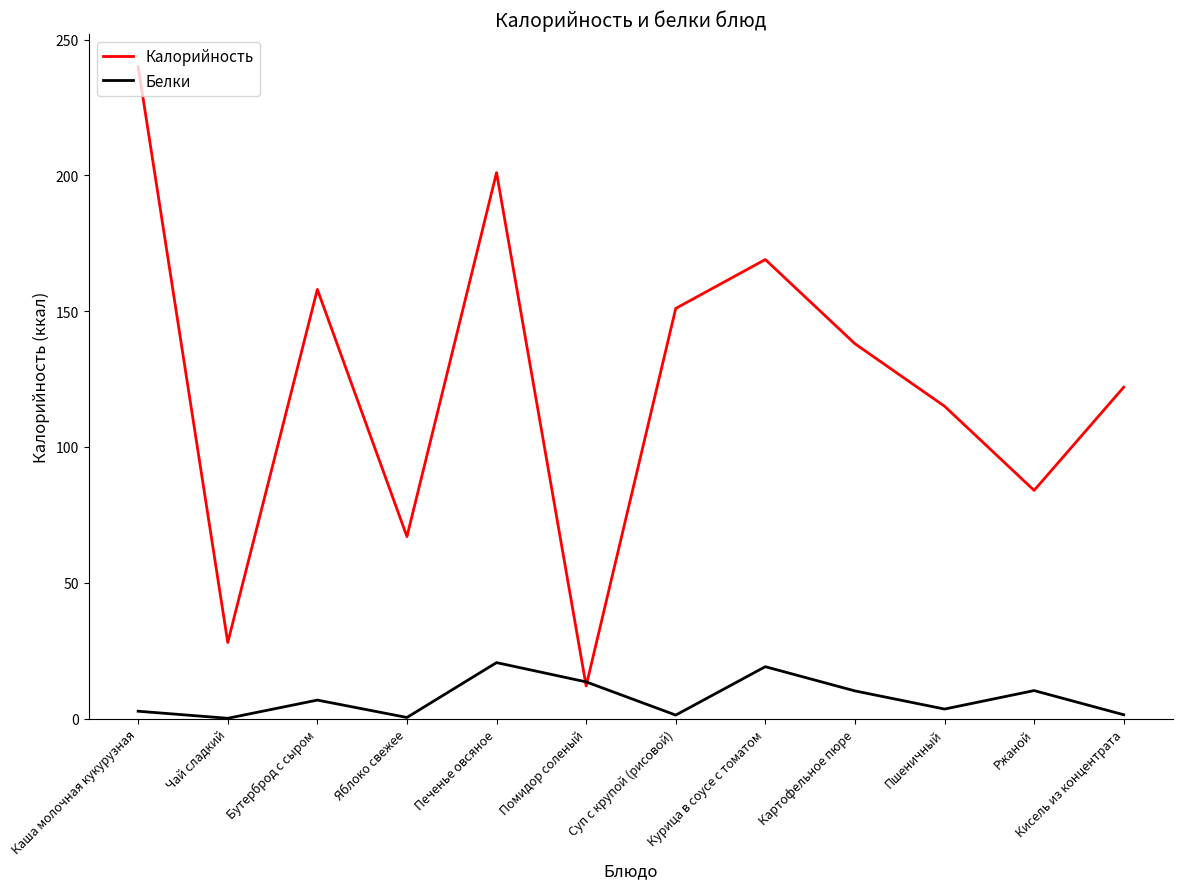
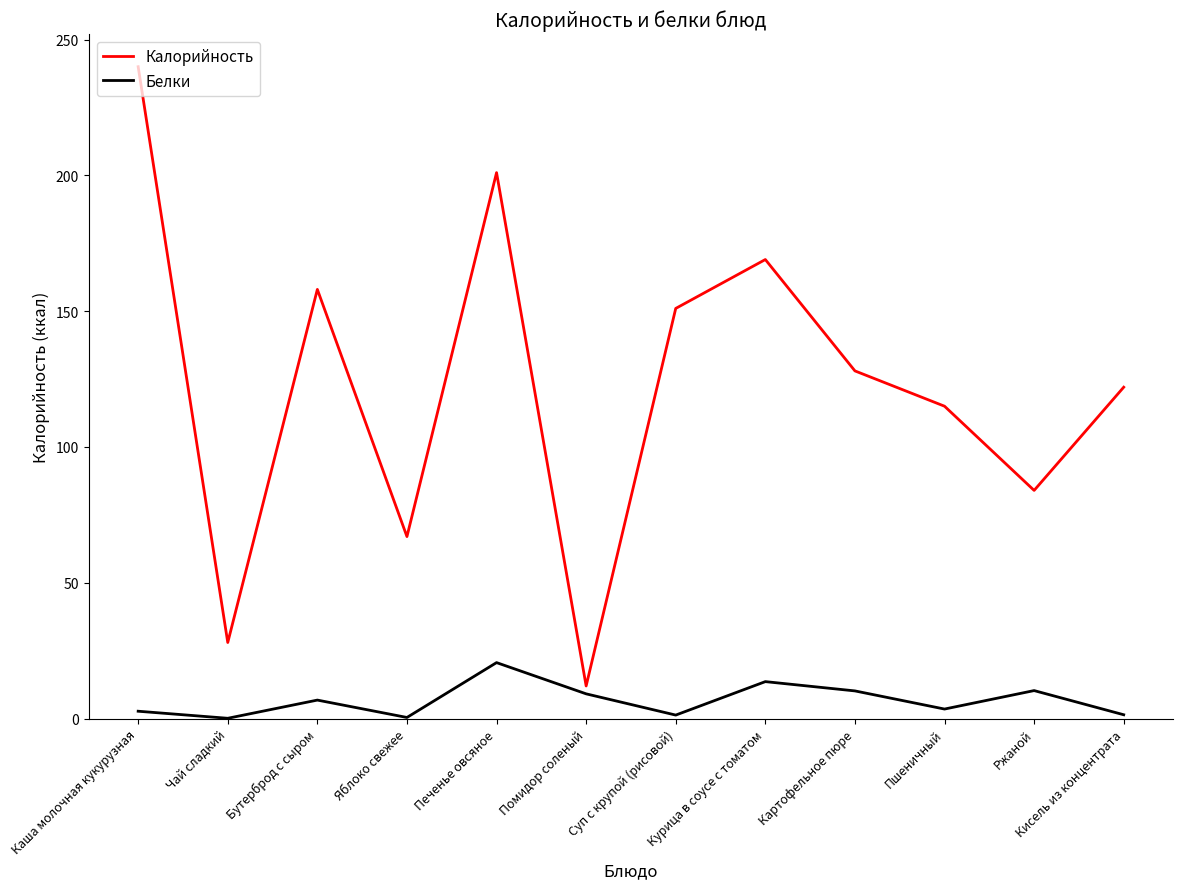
  {
    "Калорийность": {
      "Чай сладкий": 28,
      "Бутерброд с сыром": 158,
      "Яблоко свежее": 67,
      "Печенье овсяное": 201,
      "Помидор соленый": 12,
      "Суп с крупой (рисовой)": 151,
      "Курица в соусе с томатом": 169,
-     "Картофельное пюре": 138,
+     "Картофельное пюре": 128,
      "Пшеничный": 115,
      "Ржаной": 84,
      "Кисель из концентрата": 122
    },
    "Белки": {
      "Каша молочная кукурузная": 3,
      "Чай сладкий": 0,
      "Бутерброд с сыром": 7,
      "Яблоко свежее": 0,
      "Печенье овсяное": 21,
-     "Помидор соленый": 14,
+     "Помидор соленый": 9,
      "Суп с крупой (рисовой)": 1,
-     "Курица в соусе с томатом": 19,
+     "Курица в соусе с томатом": 14,
      "Картофельное пюре": 10,
      "Пшеничный": 4,
      "Ржаной": 10,
      "Кисель из концентрата": 1
    }
  }
